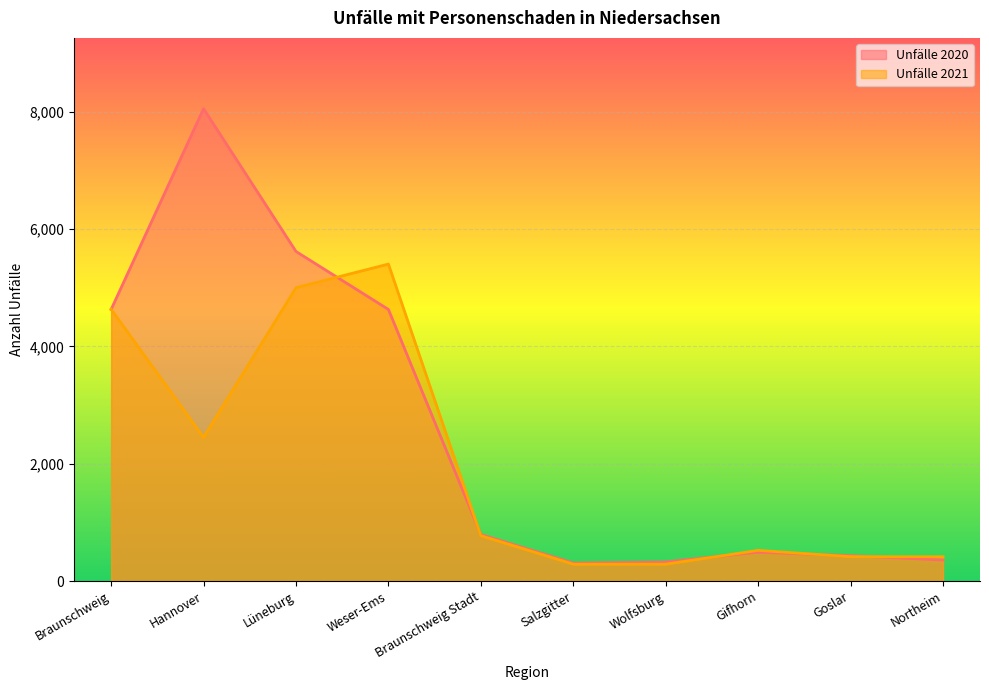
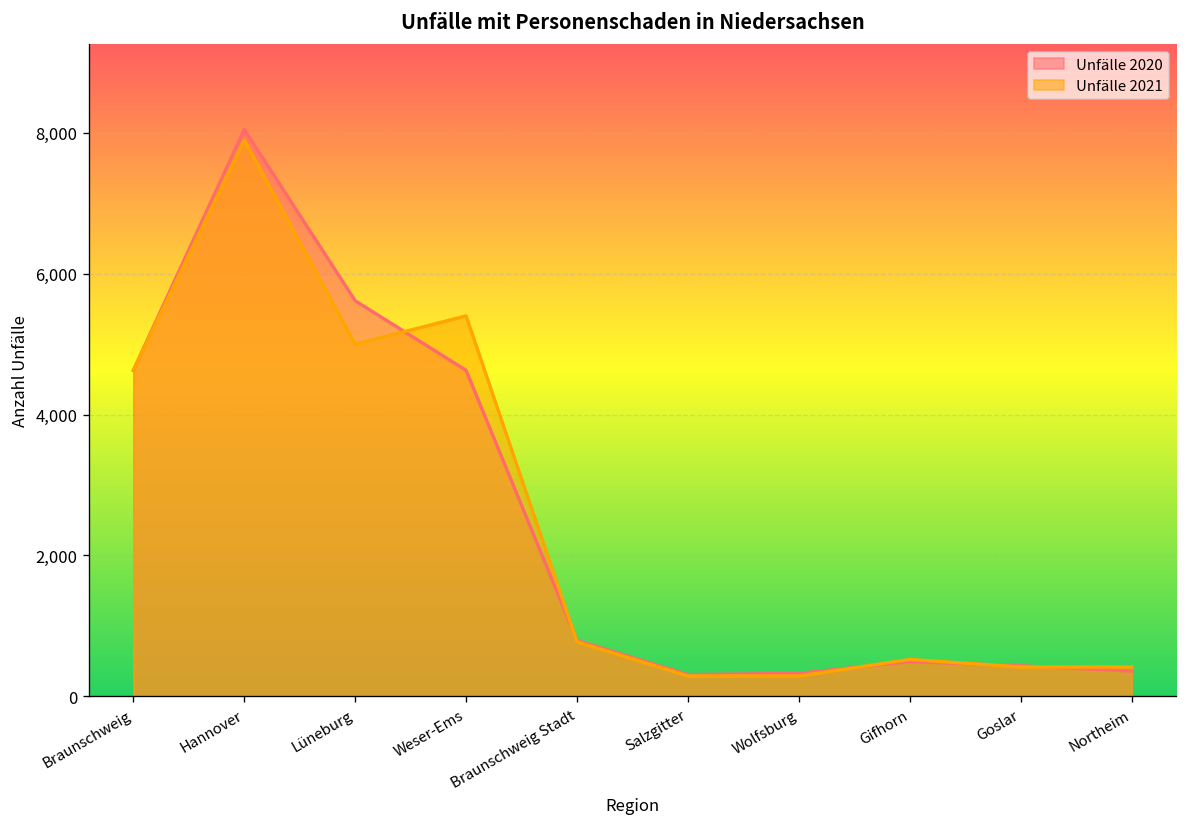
  {
    "Unfälle 2020": {
      "Hannover": "8,000",
      "Lüneburg": "5,600",
      "Weser-Ems": "4,600",
      "Northeim": "400"
    },
    "Unfälle 2021": {
-     "Hannover": "2,400",
+     "Hannover": "7,900",
      "Lüneburg": "5,000",
      "Weser-Ems": "5,400",
      "Northeim": "400"
    }
  }
